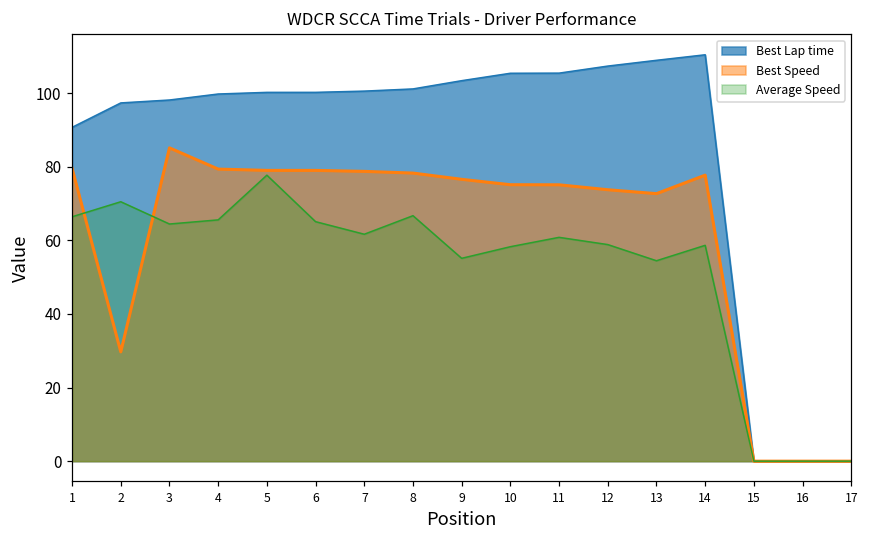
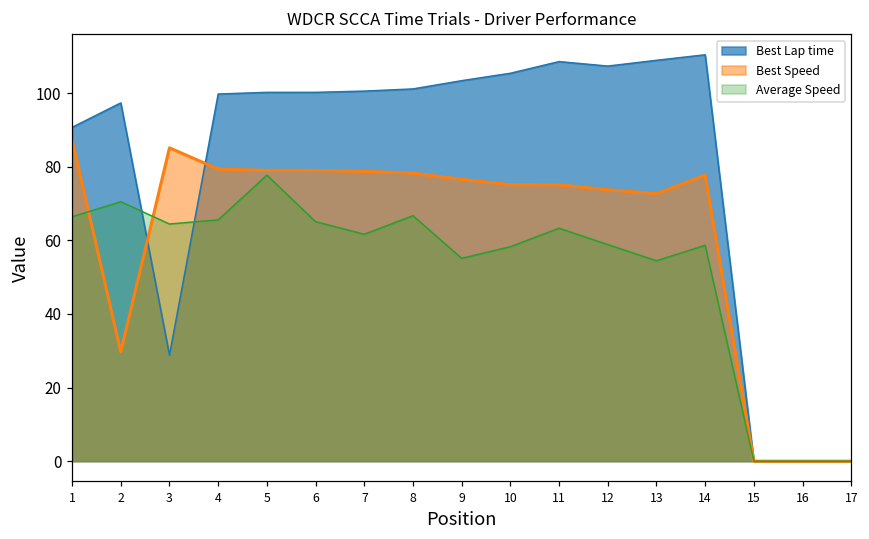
  {
    "Best Lap time": {
      "1": 91,
      "2": 97,
-     "3": 98,
+     "3": 29,
      "4": 100,
      "5": 100,
      "6": 100,
      "7": 101,
      "8": 101,
      "9": 103,
      "10": 105,
-     "11": 105,
+     "11": 109,
      "12": 107,
      "13": 109,
      "14": 110
    },
    "Best Speed": {
-     "1": 80,
+     "1": 87,
      "2": 30,
      "3": 85,
      "4": 79,
      "5": 79,
      "6": 79,
      "7": 79,
      "8": 78,
      "9": 77,
      "10": 75,
      "11": 75,
      "12": 74,
      "13": 73,
      "14": 78
    },
    "Average Speed": {
      "1": 66,
      "2": 71,
      "3": 64,
      "4": 66,
      "5": 78,
      "6": 65,
      "7": 62,
      "8": 67,
      "9": 55,
      "10": 58,
-     "11": 61,
+     "11": 63,
      "12": 59,
      "13": 54,
      "14": 59
    }
  }
